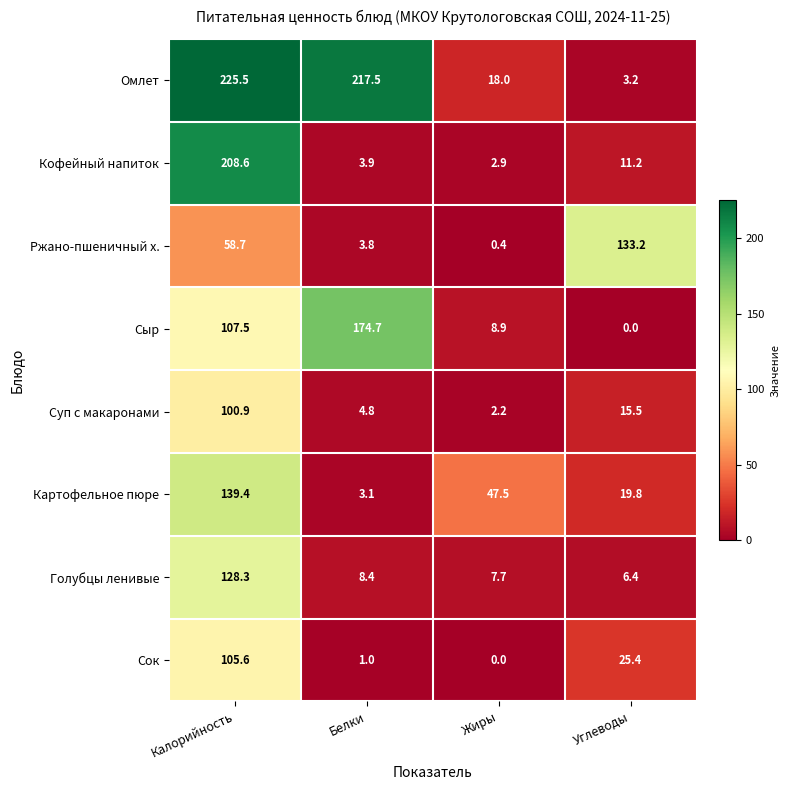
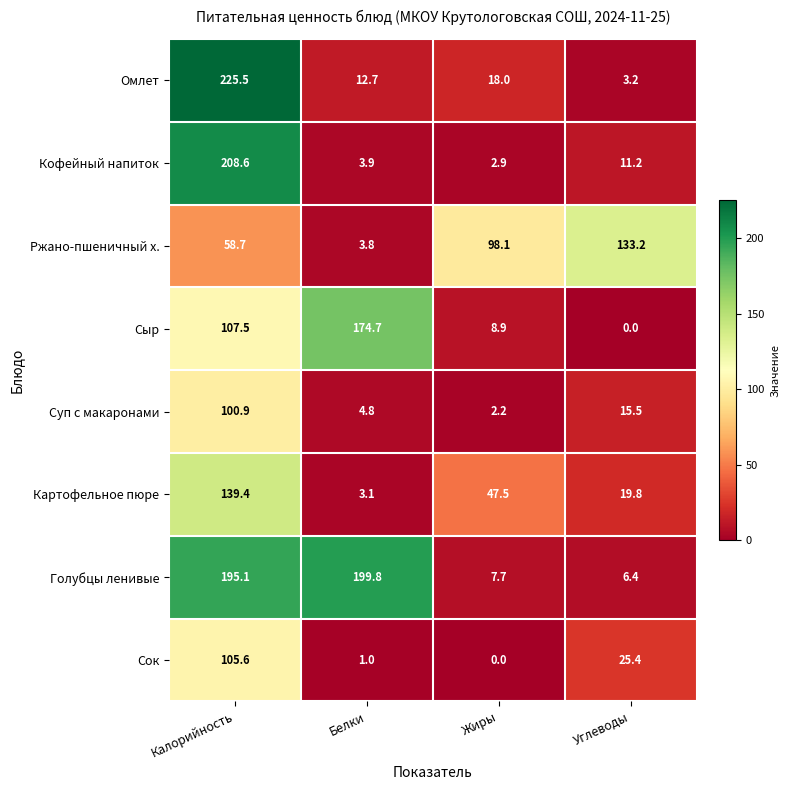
  {
    "Омлет": {
      "Калорийность": 225.5,
-     "Белки": 217.5,
+     "Белки": 12.7,
      "Жиры": 18.0,
      "Углеводы": 3.2
    },
    "Кофейный напиток": {
      "Калорийность": 208.6,
      "Белки": 3.9,
      "Жиры": 2.9,
      "Углеводы": 11.2
    },
    "Ржано-пшеничный х.": {
      "Калорийность": 58.7,
      "Белки": 3.8,
-     "Жиры": 0.4,
+     "Жиры": 98.1,
      "Углеводы": 133.2
    },
    "Сыр": {
      "Калорийность": 107.5,
      "Белки": 174.7,
      "Жиры": 8.9,
      "Углеводы": 0.0
    },
    "Суп с макаронами": {
      "Калорийность": 100.9,
      "Белки": 4.8,
      "Жиры": 2.2,
      "Углеводы": 15.5
    },
    "Картофельное пюре": {
      "Калорийность": 139.4,
      "Белки": 3.1,
      "Жиры": 47.5,
      "Углеводы": 19.8
    },
    "Голубцы ленивые": {
-     "Калорийность": 128.3,
-     "Белки": 8.4,
+     "Калорийность": 195.1,
+     "Белки": 199.8,
      "Жиры": 7.7,
      "Углеводы": 6.4
    },
    "Сок": {
      "Калорийность": 105.6,
      "Белки": 1.0,
      "Жиры": 0.0,
      "Углеводы": 25.4
    }
  }
